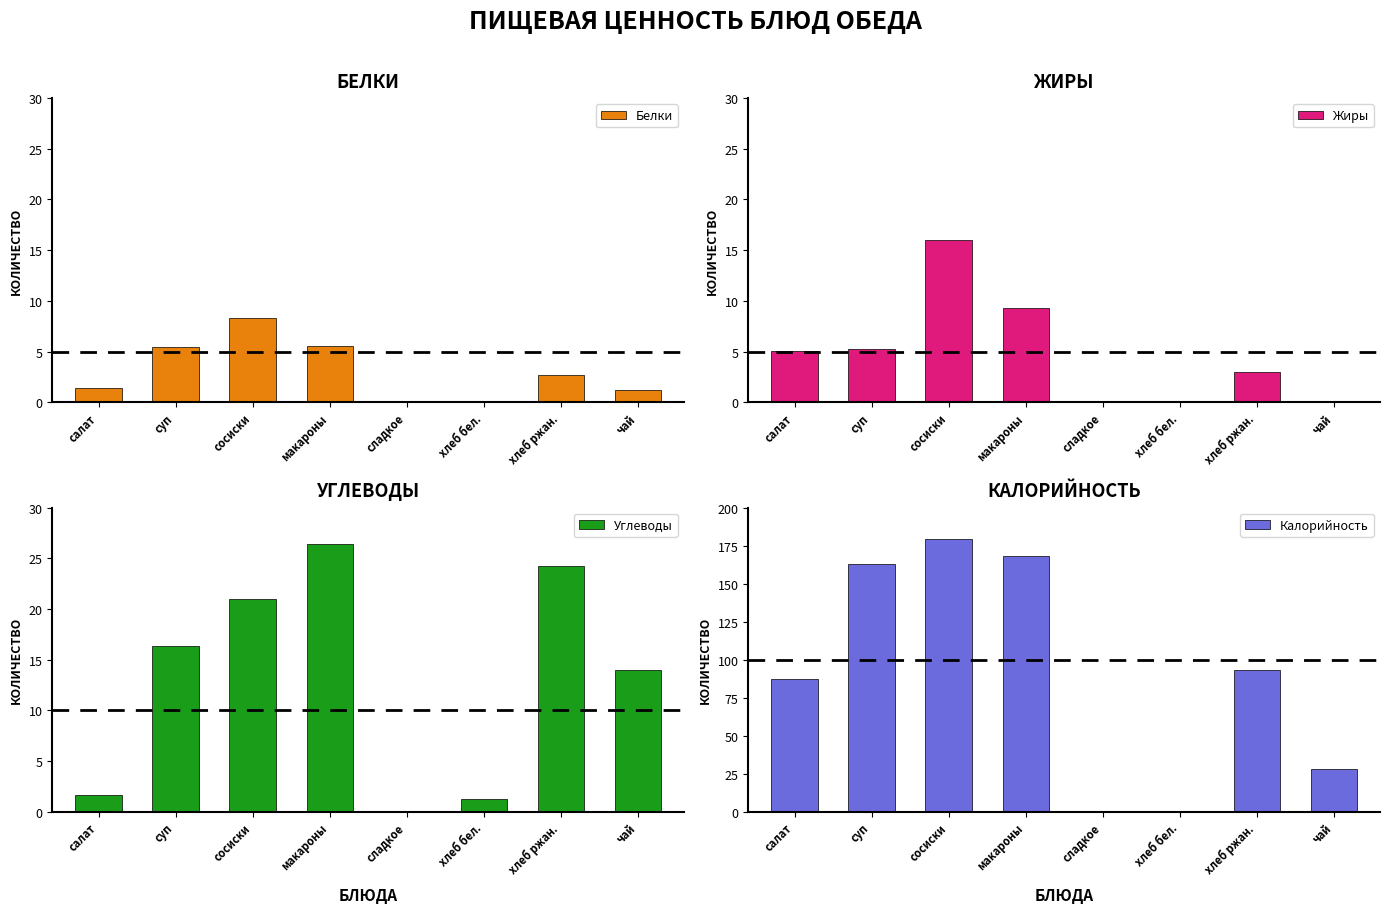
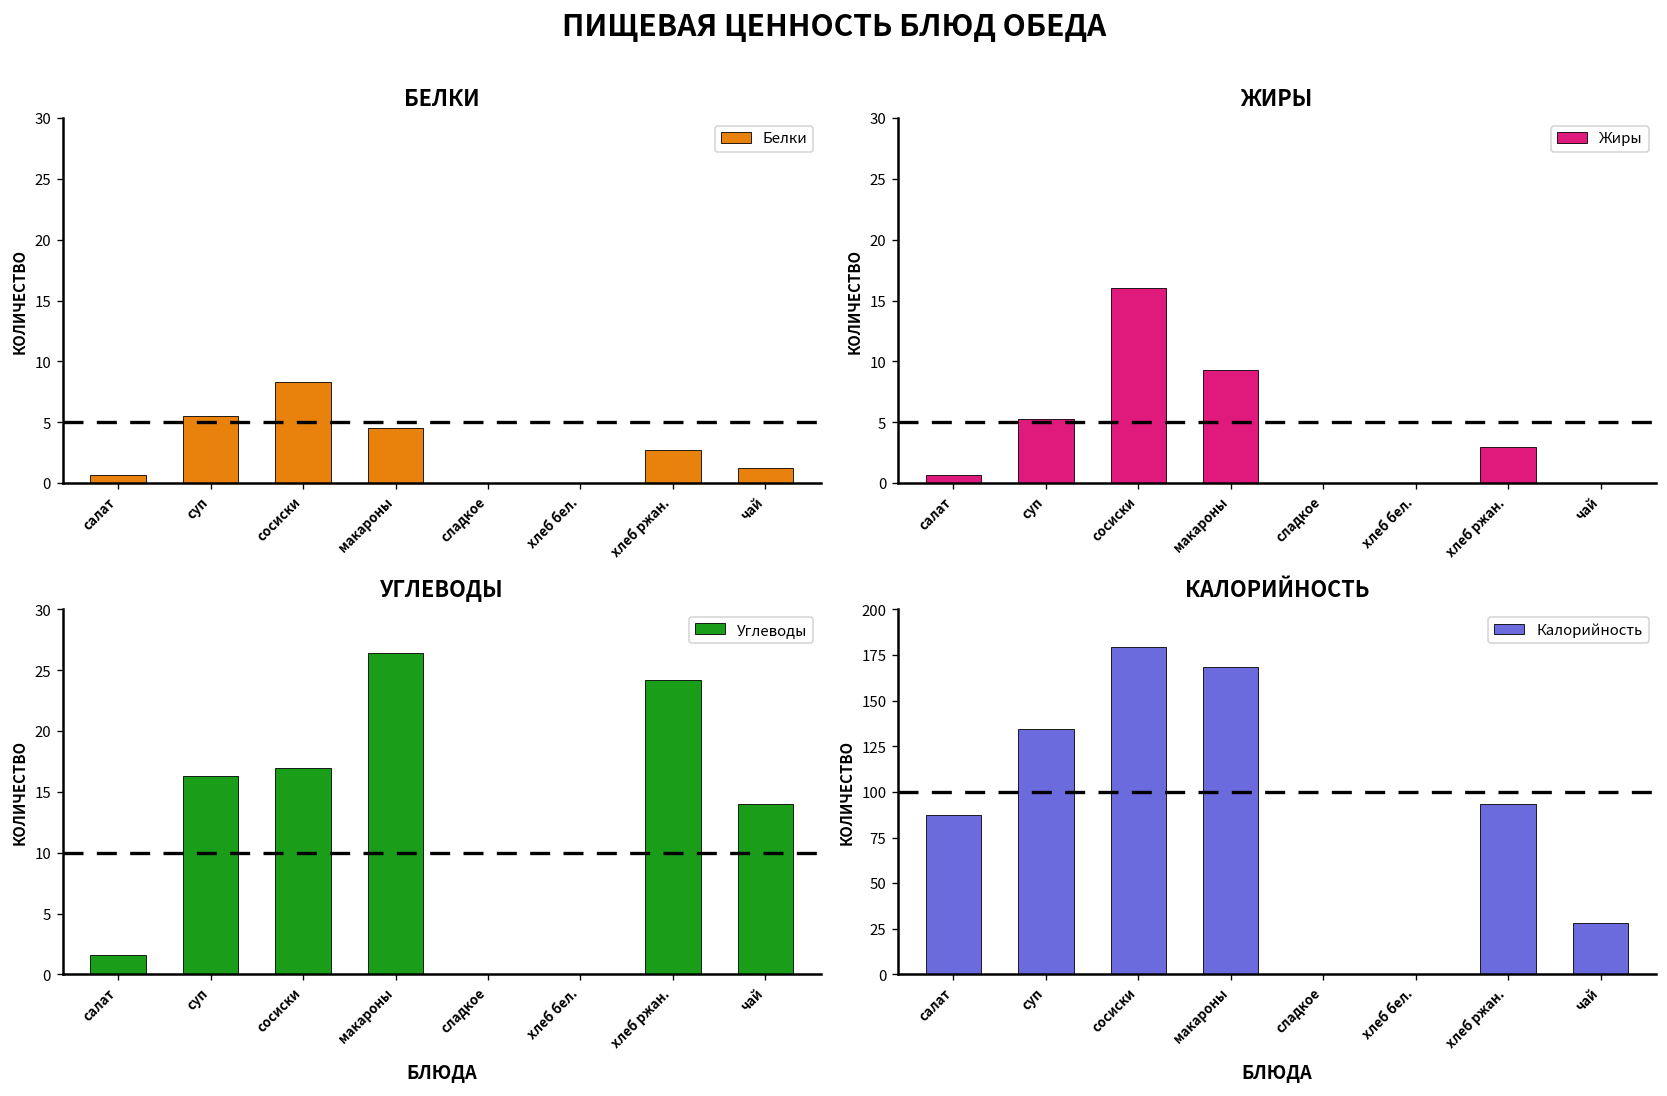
  {
    "БЕЛКИ": {
-     "салат": 1.4,
+     "салат": 0.6,
      "суп": 5.5,
      "сосиски": 8.3,
-     "макароны": 5.5,
+     "макароны": 4.5,
      "сладкое": 0.0,
      "хлеб бел.": 0.0,
      "хлеб ржан.": 2.7,
      "чай": 1.2
    },
    "ЖИРЫ": {
-     "салат": 5.1,
+     "салат": 0.6,
      "суп": 5.3,
      "сосиски": 16.0,
      "макароны": 9.3,
      "сладкое": 0.0,
      "хлеб бел.": 0.0,
      "хлеб ржан.": 3.0,
      "чай": 0.0
    },
    "УГЛЕВОДЫ": {
      "салат": 1.6,
      "суп": 16.3,
-     "сосиски": 21.0,
+     "сосиски": 17.0,
      "макароны": 26.5,
      "сладкое": 0.0,
-     "хлеб бел.": 1.2,
+     "хлеб бел.": 0.0,
      "хлеб ржан.": 24.2,
      "чай": 14.0
    },
    "КАЛОРИЙНОСТЬ": {
      "салат": 87,
-     "суп": 163,
+     "суп": 135,
      "сосиски": 179,
      "макароны": 168,
      "сладкое": 0,
      "хлеб бел.": 0,
      "хлеб ржан.": 93,
      "чай": 28
    }
  }
